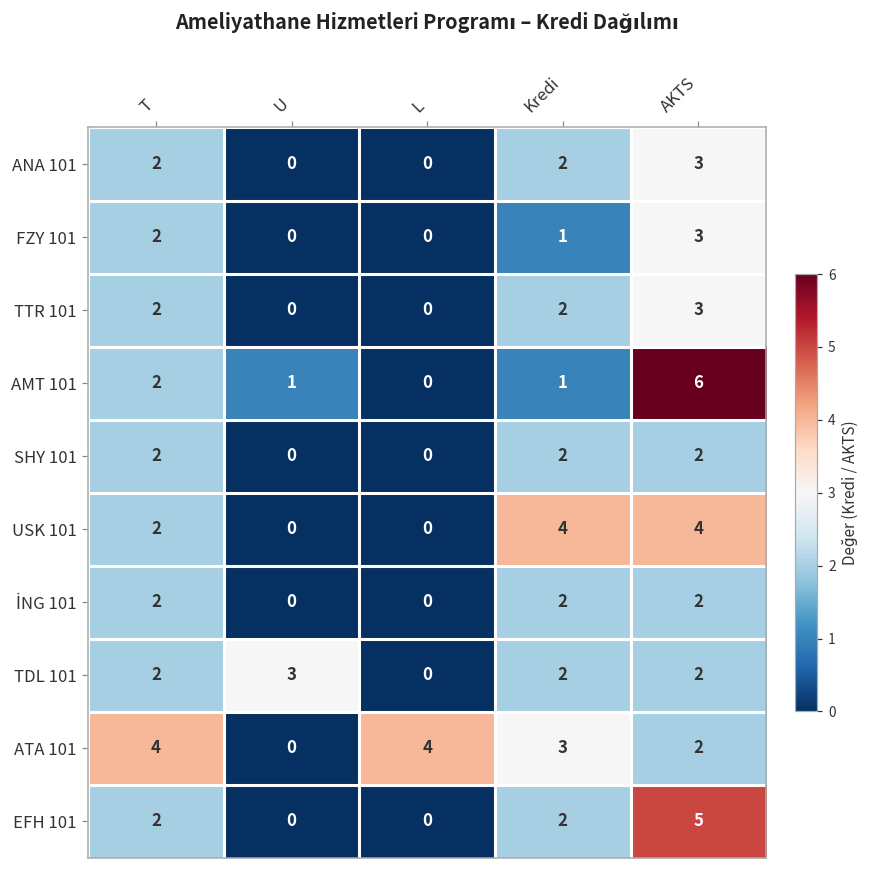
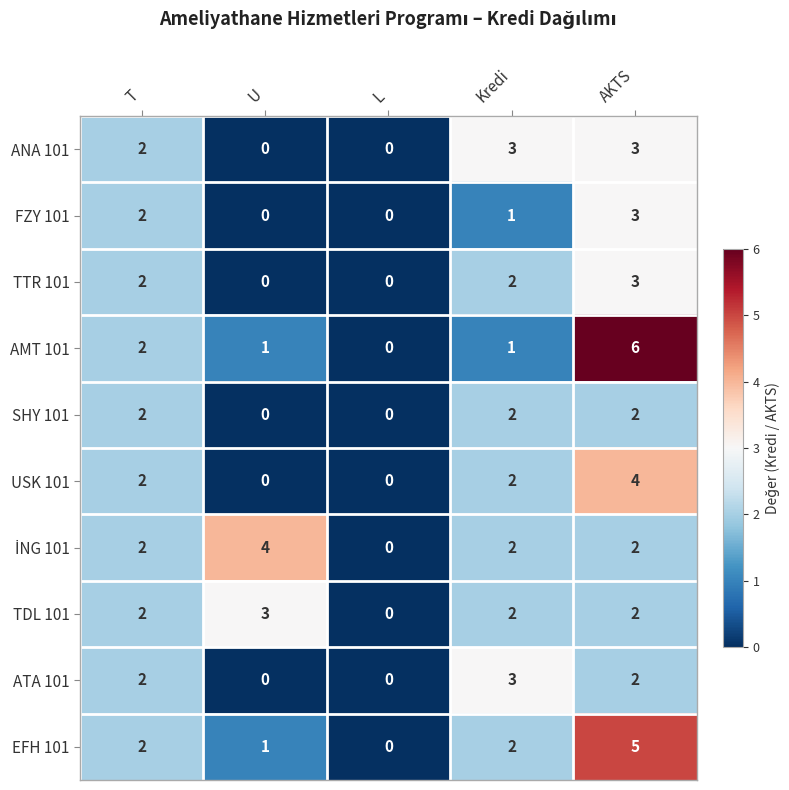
  {
    "ANA 101": {
      "T": 2,
      "U": 0,
      "L": 0,
-     "Kredi": 2,
+     "Kredi": 3,
      "AKTS": 3
    },
    "FZY 101": {
      "T": 2,
      "U": 0,
      "L": 0,
      "Kredi": 1,
      "AKTS": 3
    },
    "TTR 101": {
      "T": 2,
      "U": 0,
      "L": 0,
      "Kredi": 2,
      "AKTS": 3
    },
    "AMT 101": {
      "T": 2,
      "U": 1,
      "L": 0,
      "Kredi": 1,
      "AKTS": 6
    },
    "SHY 101": {
      "T": 2,
      "U": 0,
      "L": 0,
      "Kredi": 2,
      "AKTS": 2
    },
    "USK 101": {
      "T": 2,
      "U": 0,
      "L": 0,
-     "Kredi": 4,
+     "Kredi": 2,
      "AKTS": 4
    },
    "İNG 101": {
      "T": 2,
-     "U": 0,
+     "U": 4,
      "L": 0,
      "Kredi": 2,
      "AKTS": 2
    },
    "TDL 101": {
      "T": 2,
      "U": 3,
      "L": 0,
      "Kredi": 2,
      "AKTS": 2
    },
    "ATA 101": {
-     "T": 4,
+     "T": 2,
      "U": 0,
-     "L": 4,
+     "L": 0,
      "Kredi": 3,
      "AKTS": 2
    },
    "EFH 101": {
      "T": 2,
-     "U": 0,
+     "U": 1,
      "L": 0,
      "Kredi": 2,
      "AKTS": 5
    }
  }
